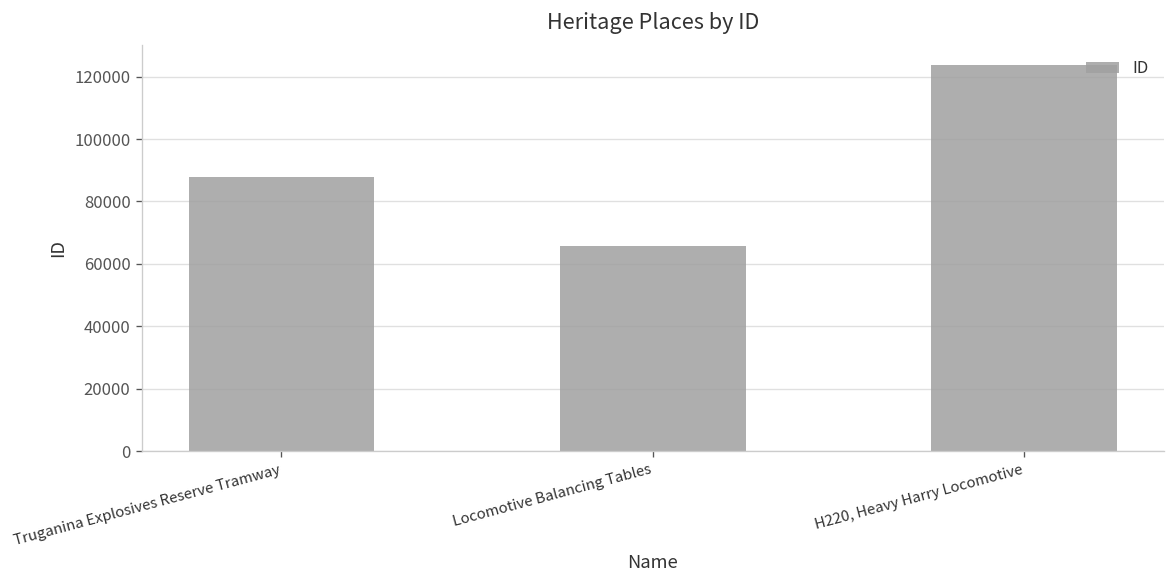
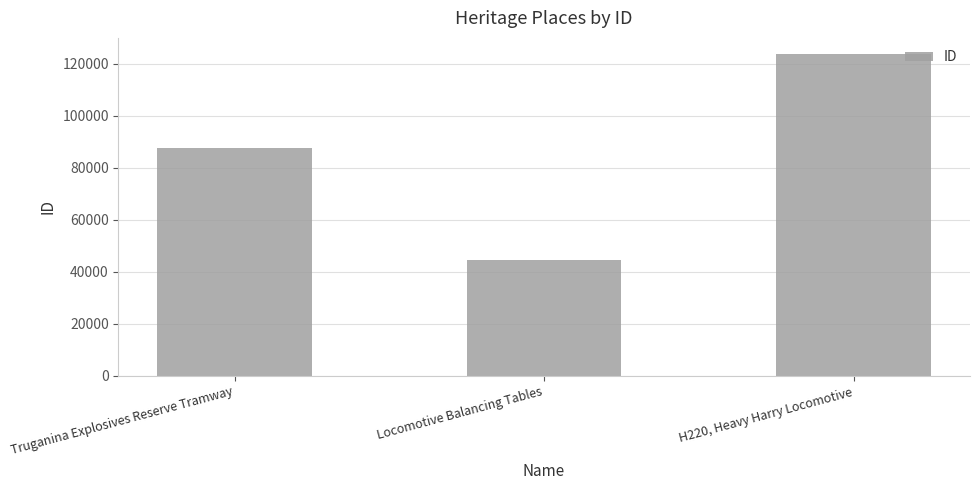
  {
    "Truganina Explosives Reserve Tramway": 88000,
-   "Locomotive Balancing Tables": 66000,
+   "Locomotive Balancing Tables": 45000,
    "H220, Heavy Harry Locomotive": 124000
  }
